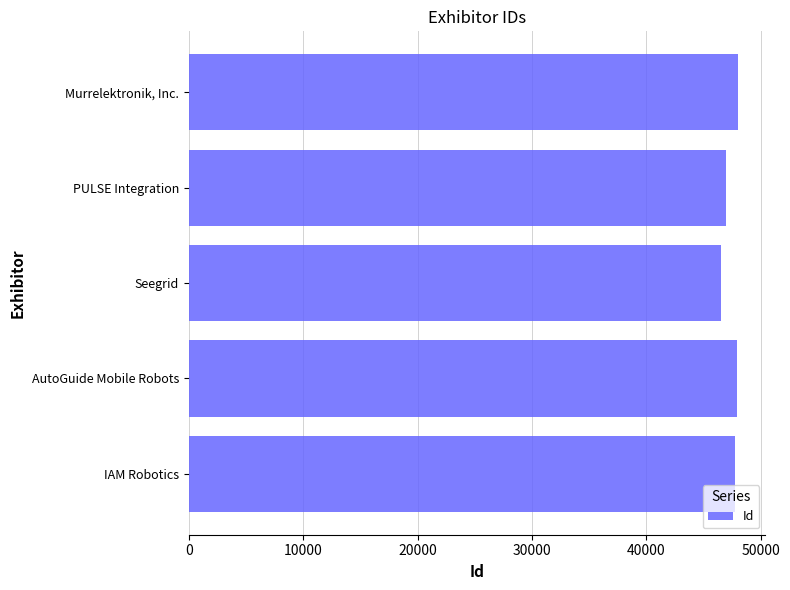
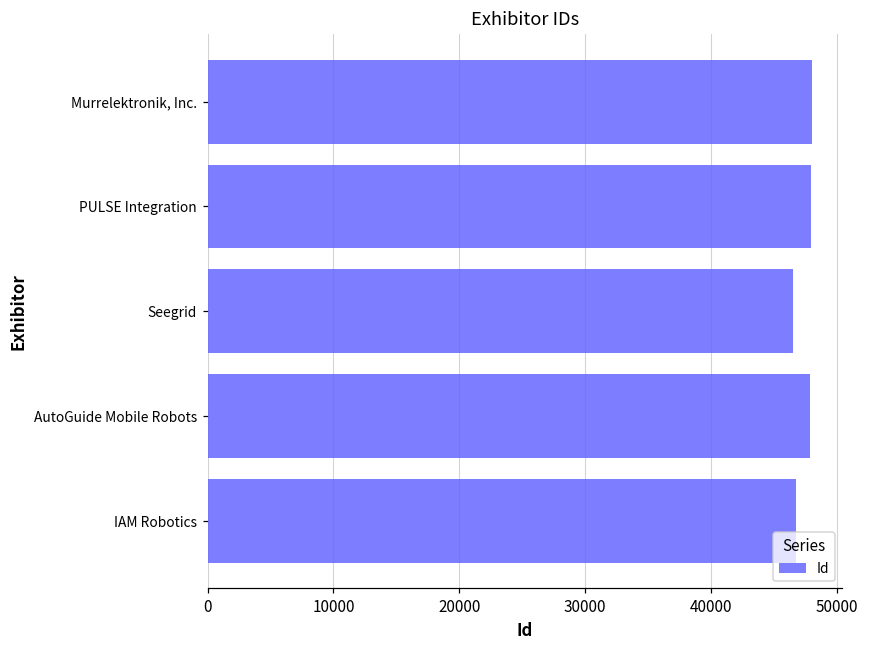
  {
    "Murrelektronik, Inc.": 48000,
-   "PULSE Integration": 47000,
+   "PULSE Integration": 47900,
    "Seegrid": 46500,
    "AutoGuide Mobile Robots": 47900,
-   "IAM Robotics": 47700
+   "IAM Robotics": 46800
  }
